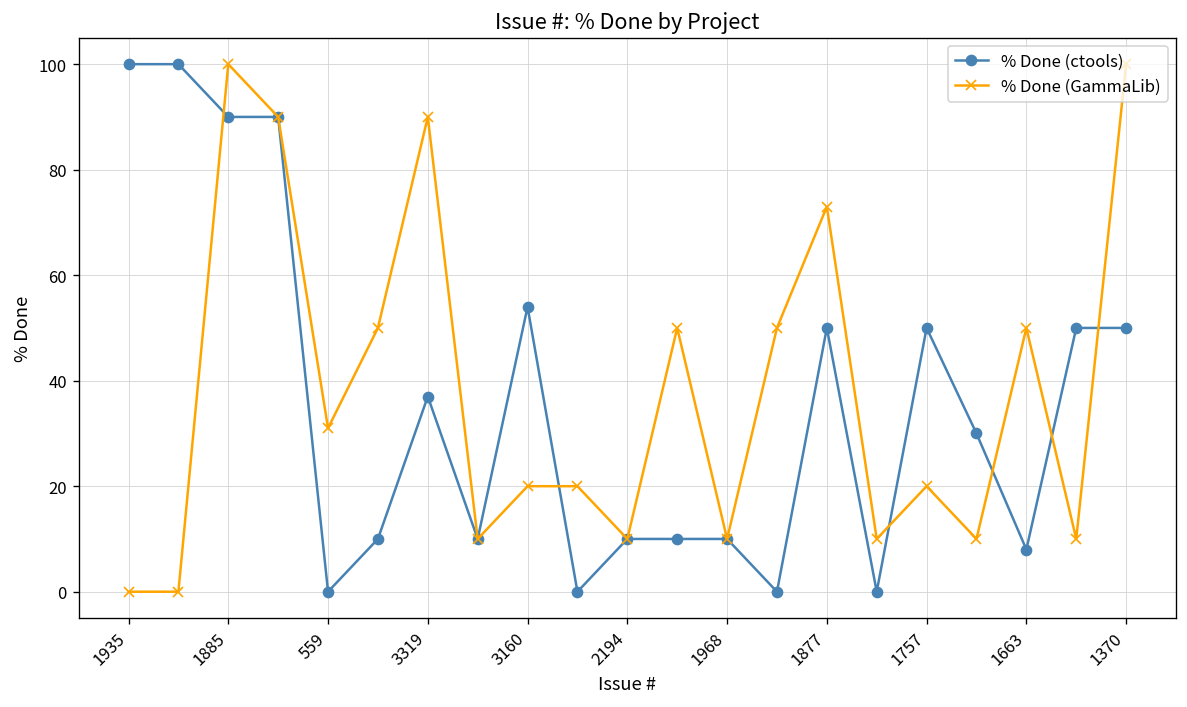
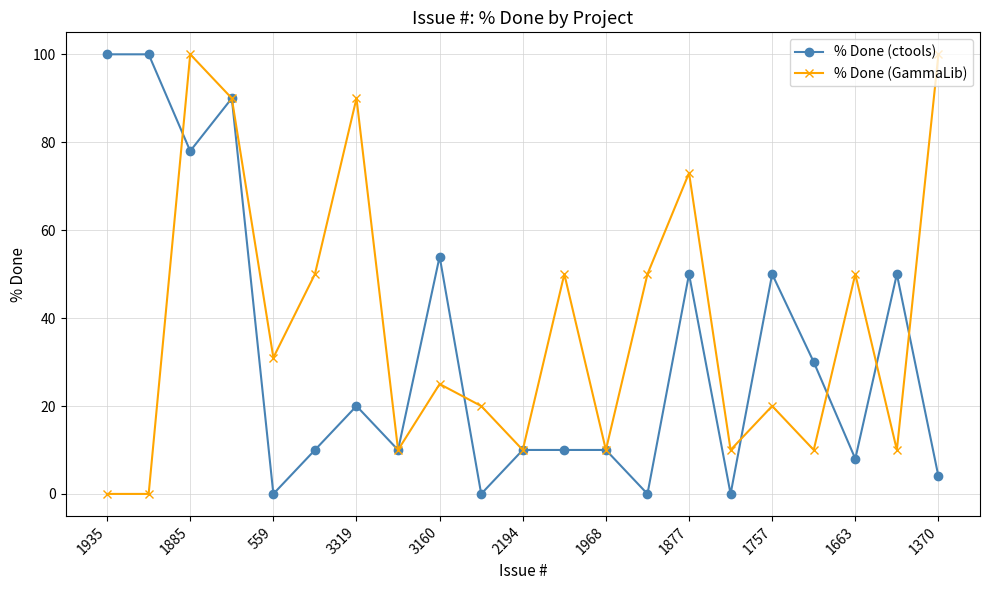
  {
    "% Done (ctools)": {
      "1935": 100,
-     "1885": 90,
+     "1885": 78,
      "559": 0,
-     "3319": 37,
+     "3319": 20,
      "3160": 54,
      "1877": 50,
      "1757": 50,
      "1663": 8,
-     "1370": 50
+     "1370": 4
    },
    "% Done (GammaLib)": {
      "1935": 0,
      "1885": 100,
      "559": 31,
      "3319": 90,
-     "3160": 20,
+     "3160": 25,
      "1877": 73,
      "1757": 20,
      "1663": 50
    }
  }
